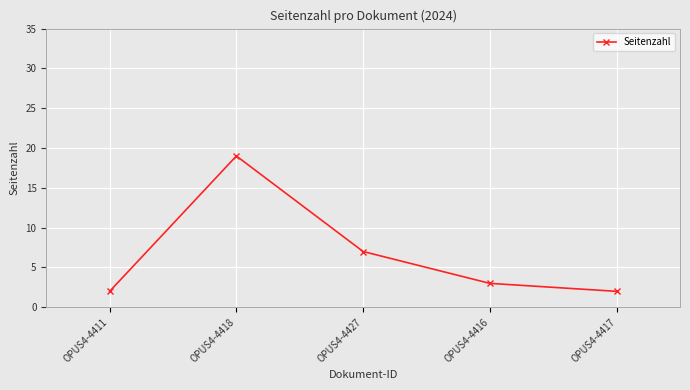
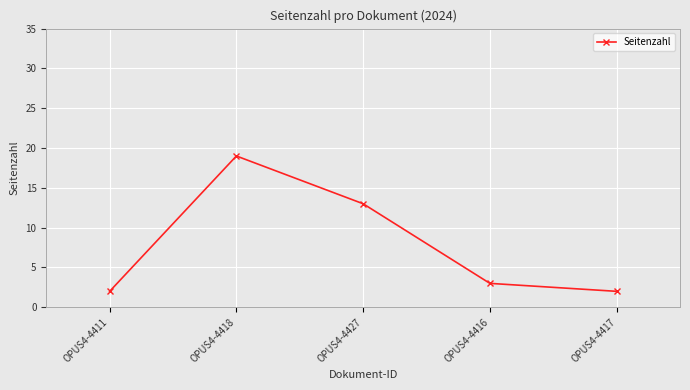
  {
    "OPUS4-4411": 2,
    "OPUS4-4418": 19,
-   "OPUS4-4427": 7,
+   "OPUS4-4427": 13,
    "OPUS4-4416": 3,
    "OPUS4-4417": 2
  }
